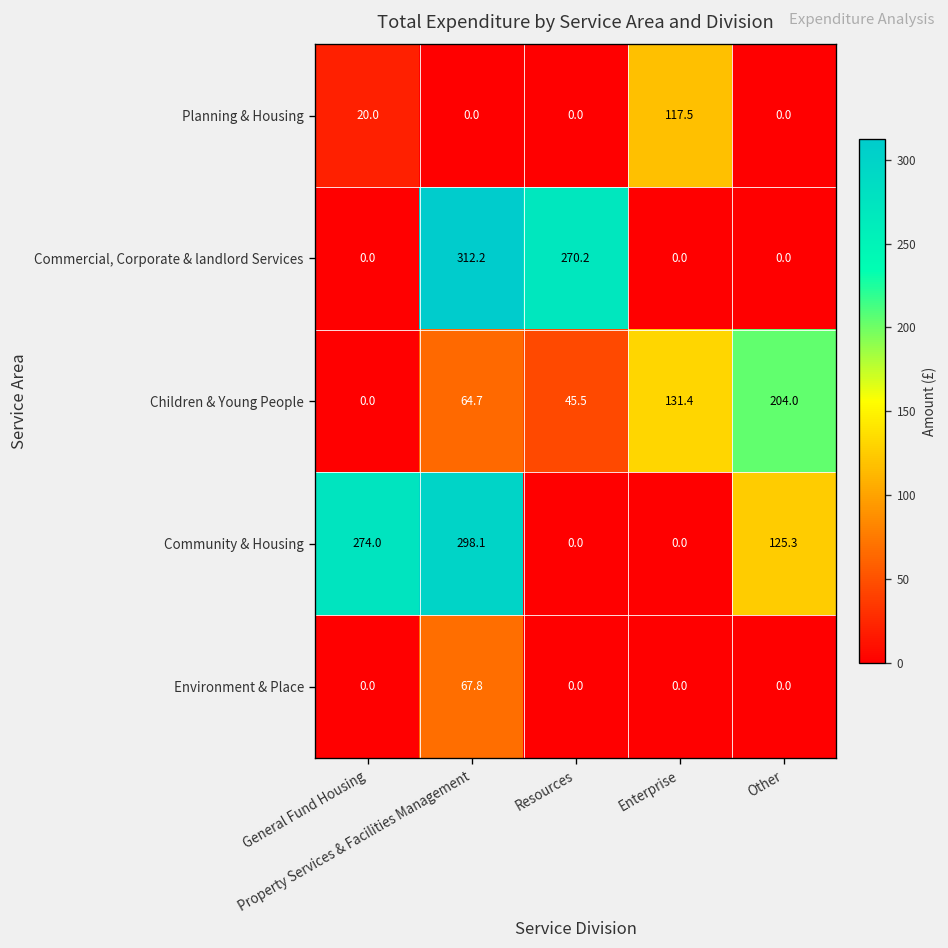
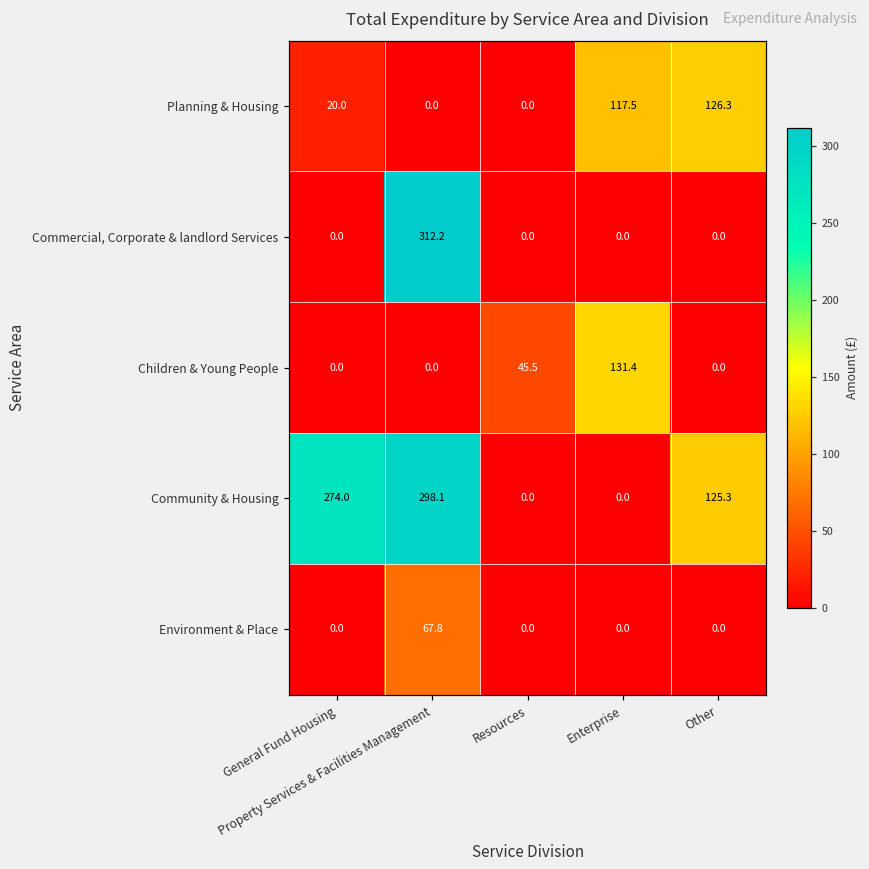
  {
    "Planning & Housing": {
      "General Fund Housing": 20.0,
      "Property Services & Facilities Management": 0.0,
      "Resources": 0.0,
      "Enterprise": 117.5,
-     "Other": 0.0
+     "Other": 126.3
    },
    "Commercial, Corporate & landlord Services": {
      "General Fund Housing": 0.0,
      "Property Services & Facilities Management": 312.2,
-     "Resources": 270.2,
+     "Resources": 0.0,
      "Enterprise": 0.0,
      "Other": 0.0
    },
    "Children & Young People": {
      "General Fund Housing": 0.0,
-     "Property Services & Facilities Management": 64.7,
+     "Property Services & Facilities Management": 0.0,
      "Resources": 45.5,
      "Enterprise": 131.4,
-     "Other": 204.0
+     "Other": 0.0
    },
    "Community & Housing": {
      "General Fund Housing": 274.0,
      "Property Services & Facilities Management": 298.1,
      "Resources": 0.0,
      "Enterprise": 0.0,
      "Other": 125.3
    },
    "Environment & Place": {
      "General Fund Housing": 0.0,
      "Property Services & Facilities Management": 67.8,
      "Resources": 0.0,
      "Enterprise": 0.0,
      "Other": 0.0
    }
  }
